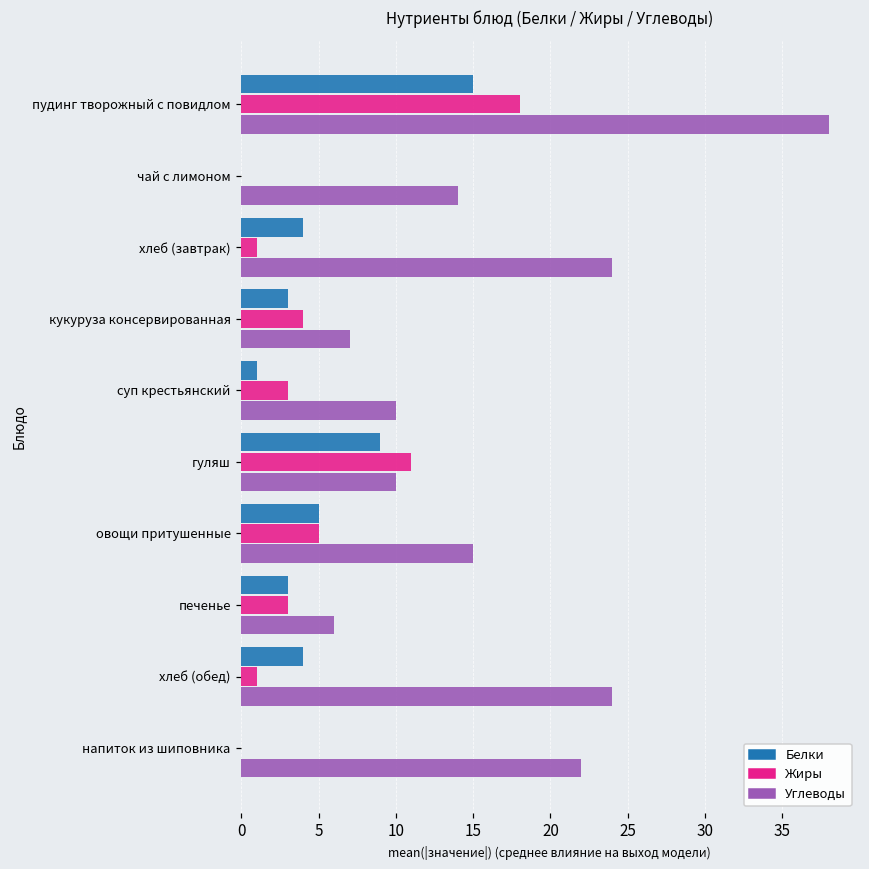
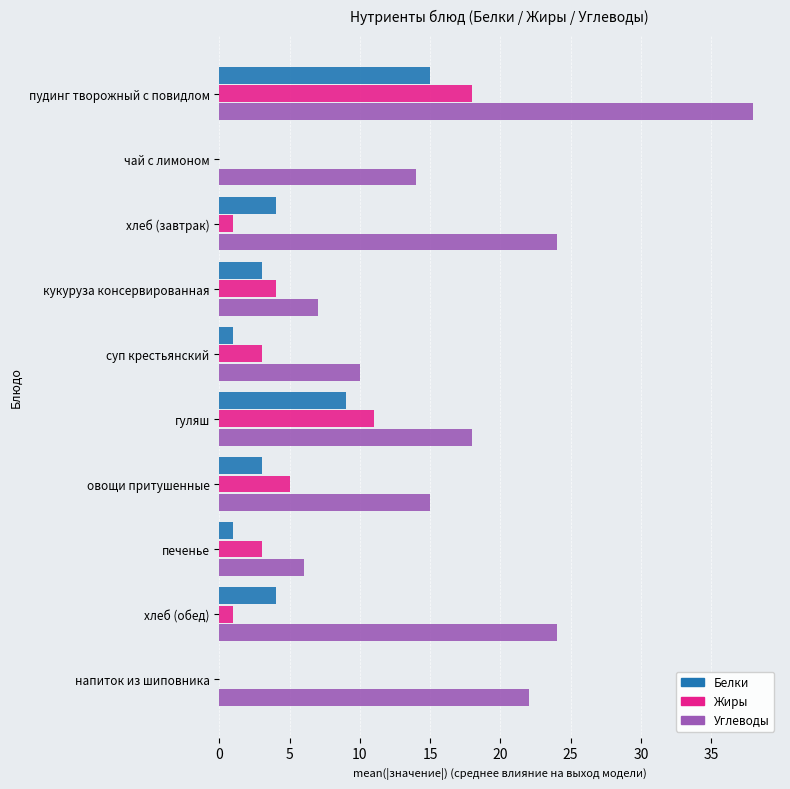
  {
    "Белки": {
      "пудинг творожный с повидлом": 15,
      "чай с лимоном": 0,
      "хлеб (завтрак)": 4,
      "кукуруза консервированная": 3,
      "суп крестьянский": 1,
      "гуляш": 9,
-     "овощи притушенные": 5,
-     "печенье": 3,
+     "овощи притушенные": 3,
+     "печенье": 1,
      "хлеб (обед)": 4,
      "напиток из шиповника": 0
    },
    "Жиры": {
      "пудинг творожный с повидлом": 18,
      "чай с лимоном": 0,
      "хлеб (завтрак)": 1,
      "кукуруза консервированная": 4,
      "суп крестьянский": 3,
      "гуляш": 11,
      "овощи притушенные": 5,
      "печенье": 3,
      "хлеб (обед)": 1,
      "напиток из шиповника": 0
    },
    "Углеводы": {
      "пудинг творожный с повидлом": 38,
      "чай с лимоном": 14,
      "хлеб (завтрак)": 24,
      "кукуруза консервированная": 7,
      "суп крестьянский": 10,
-     "гуляш": 10,
+     "гуляш": 18,
      "овощи притушенные": 15,
      "печенье": 6,
      "хлеб (обед)": 24,
      "напиток из шиповника": 22
    }
  }
